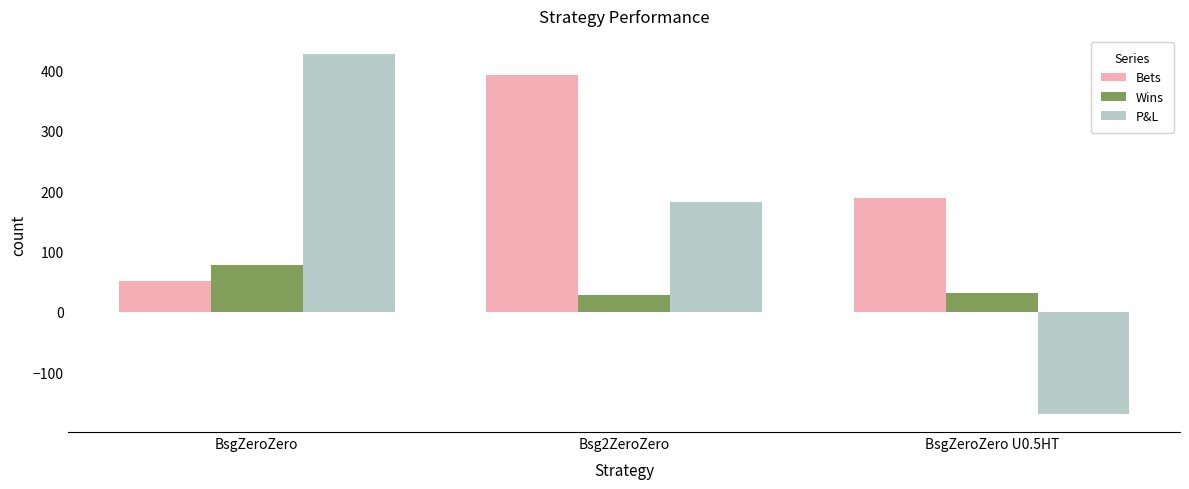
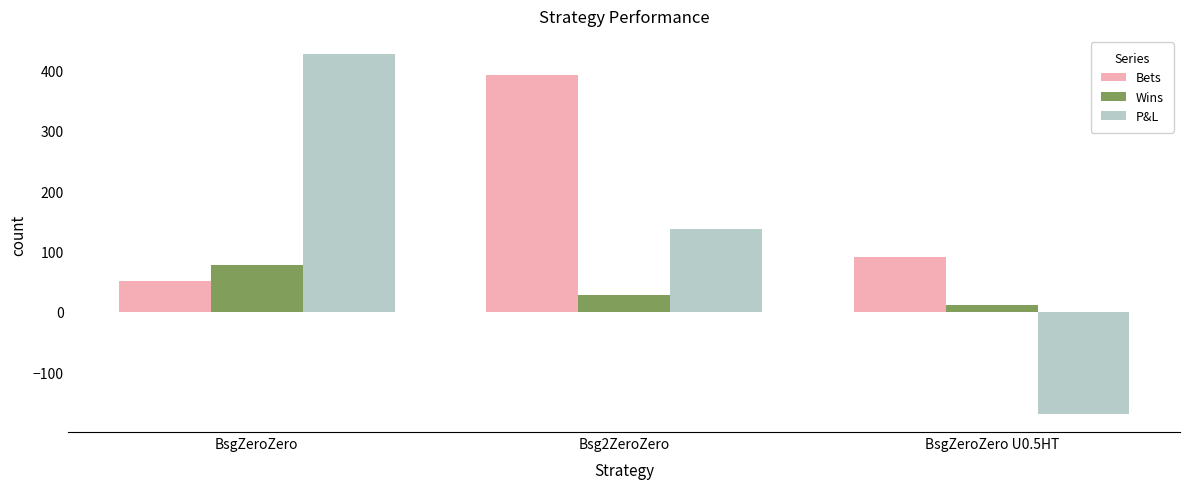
  {
    "Bets": {
      "BsgZeroZero": 50,
      "Bsg2ZeroZero": 390,
-     "BsgZeroZero U0.5HT": 190
+     "BsgZeroZero U0.5HT": 90
    },
    "Wins": {
      "BsgZeroZero": 80,
      "Bsg2ZeroZero": 30,
-     "BsgZeroZero U0.5HT": 30
+     "BsgZeroZero U0.5HT": 10
    },
    "P&L": {
      "BsgZeroZero": 430,
-     "Bsg2ZeroZero": 180,
+     "Bsg2ZeroZero": 140,
      "BsgZeroZero U0.5HT": -170
    }
  }
